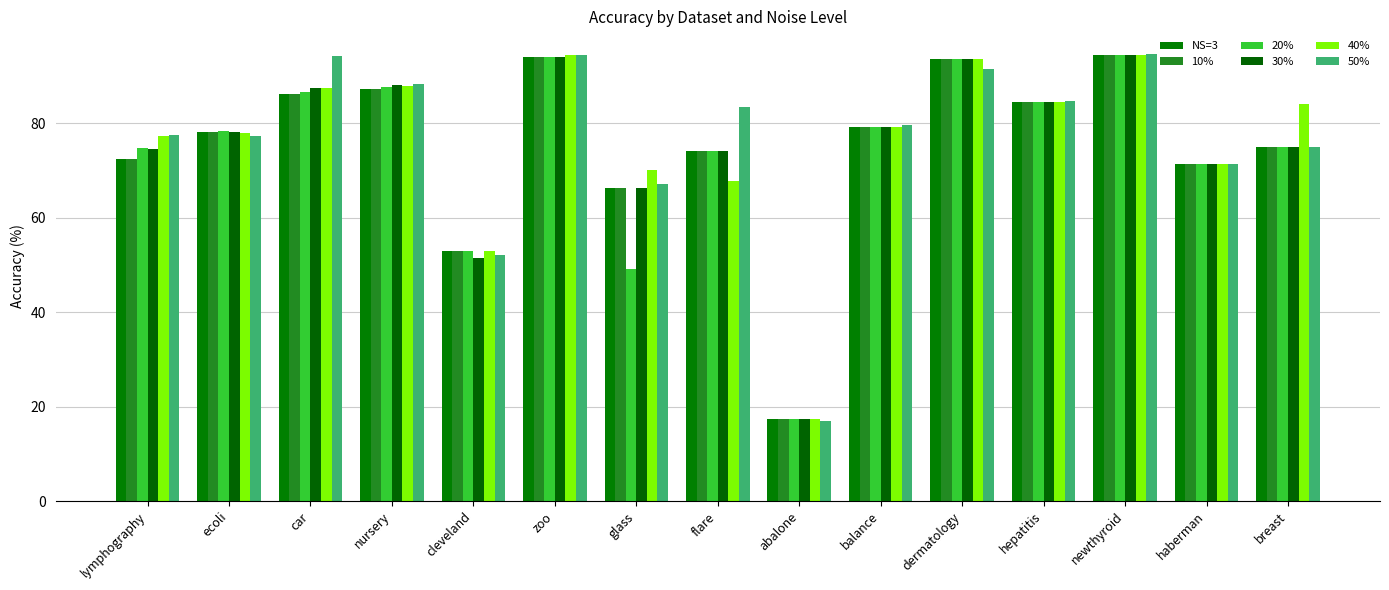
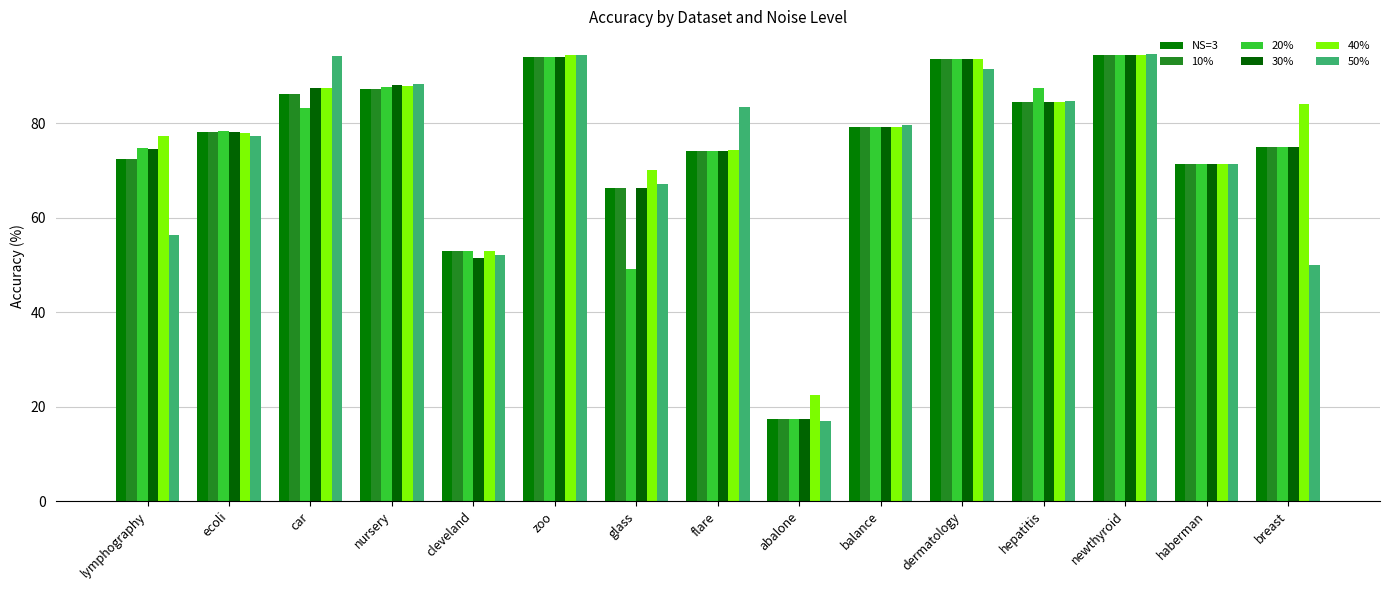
  {
    "20%": {
      "lymphography": 75,
      "ecoli": 78,
-     "car": 87,
+     "car": 83,
      "nursery": 88,
      "cleveland": 53,
      "zoo": 94,
      "glass": 49,
      "flare": 74,
      "abalone": 17,
      "balance": 79,
      "dermatology": 94,
-     "hepatitis": 85,
+     "hepatitis": 88,
      "newthyroid": 94,
      "haberman": 71,
      "breast": 75
    },
    "40%": {
      "lymphography": 77,
      "ecoli": 78,
      "car": 87,
      "nursery": 88,
      "cleveland": 53,
      "zoo": 94,
      "glass": 70,
-     "flare": 68,
-     "abalone": 17,
+     "flare": 74,
+     "abalone": 22,
      "balance": 79,
      "dermatology": 94,
      "hepatitis": 85,
      "newthyroid": 94,
      "haberman": 71,
      "breast": 84
    },
    "50%": {
-     "lymphography": 78,
+     "lymphography": 56,
      "ecoli": 77,
      "car": 94,
      "nursery": 88,
      "cleveland": 52,
      "zoo": 94,
      "glass": 67,
      "flare": 83,
      "abalone": 17,
      "balance": 80,
      "dermatology": 91,
      "hepatitis": 85,
      "newthyroid": 95,
      "haberman": 71,
-     "breast": 75
+     "breast": 50
    }
  }
